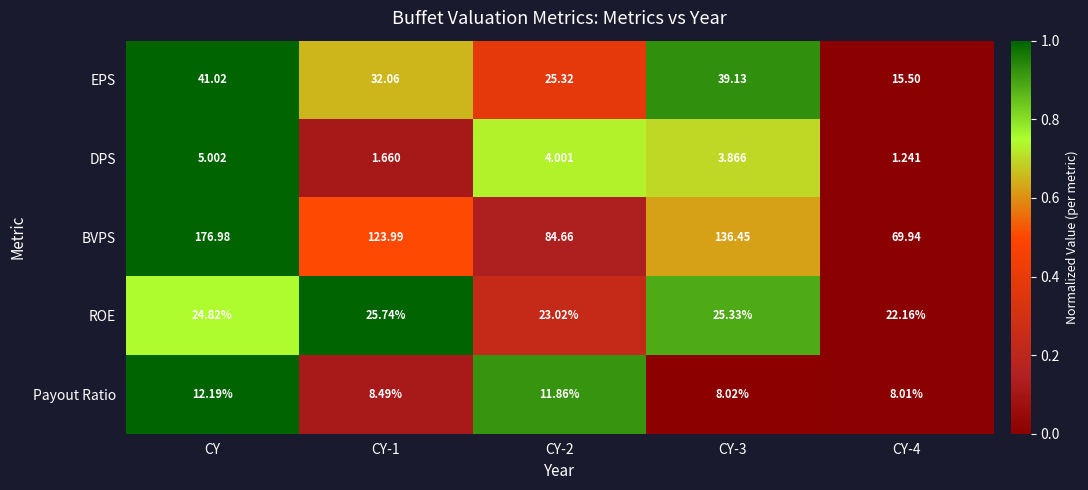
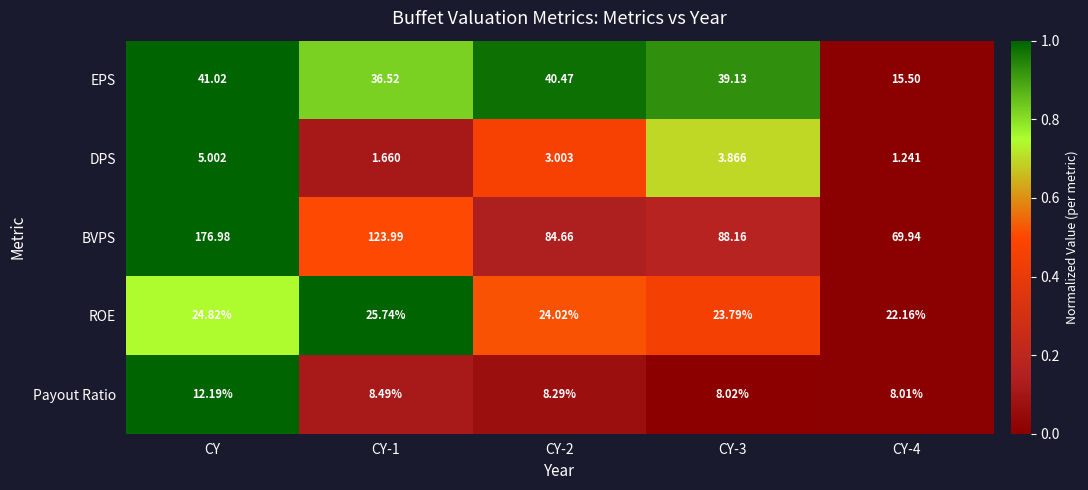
  {
    "EPS": {
      "CY": "41.02",
-     "CY-1": "32.06",
-     "CY-2": "25.32",
+     "CY-1": "36.52",
+     "CY-2": "40.47",
      "CY-3": "39.13",
      "CY-4": "15.50"
    },
    "DPS": {
      "CY": "5.002",
      "CY-1": "1.660",
-     "CY-2": "4.001",
+     "CY-2": "3.003",
      "CY-3": "3.866",
      "CY-4": "1.241"
    },
    "BVPS": {
      "CY": "176.98",
      "CY-1": "123.99",
      "CY-2": "84.66",
-     "CY-3": "136.45",
+     "CY-3": "88.16",
      "CY-4": "69.94"
    },
    "ROE": {
      "CY": "24.82%",
      "CY-1": "25.74%",
-     "CY-2": "23.02%",
-     "CY-3": "25.33%",
+     "CY-2": "24.02%",
+     "CY-3": "23.79%",
      "CY-4": "22.16%"
    },
    "Payout Ratio": {
      "CY": "12.19%",
      "CY-1": "8.49%",
-     "CY-2": "11.86%",
+     "CY-2": "8.29%",
      "CY-3": "8.02%",
      "CY-4": "8.01%"
    }
  }
